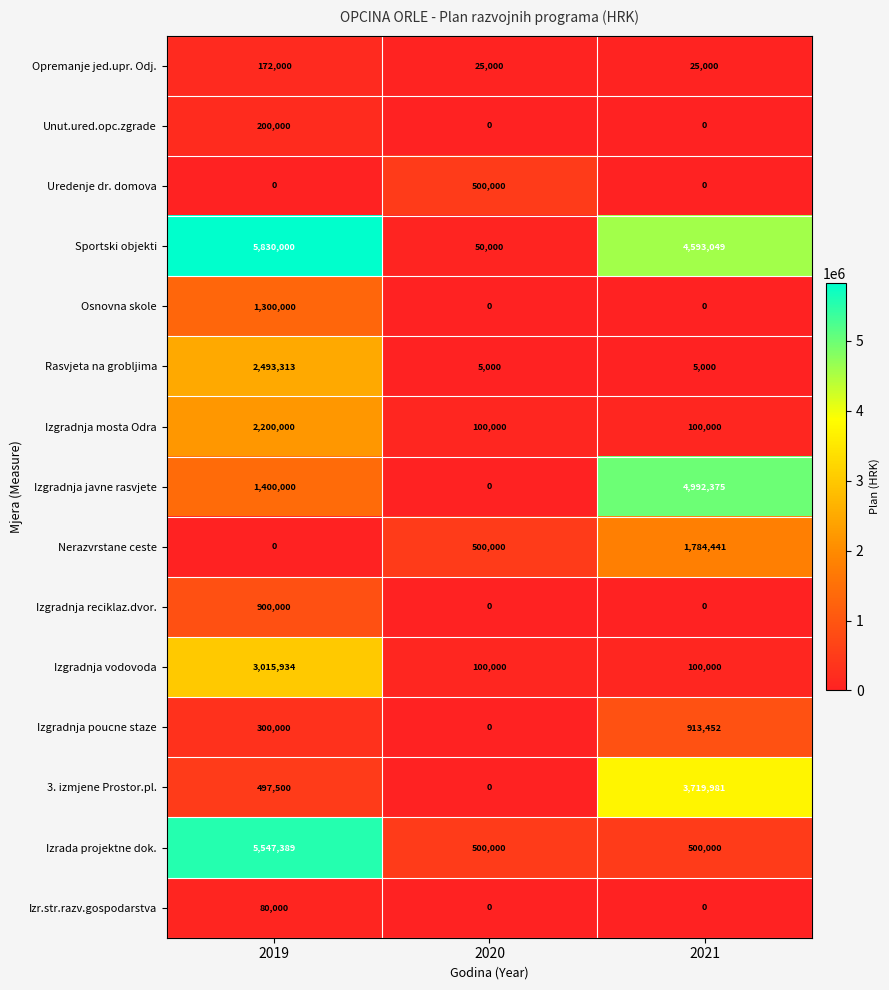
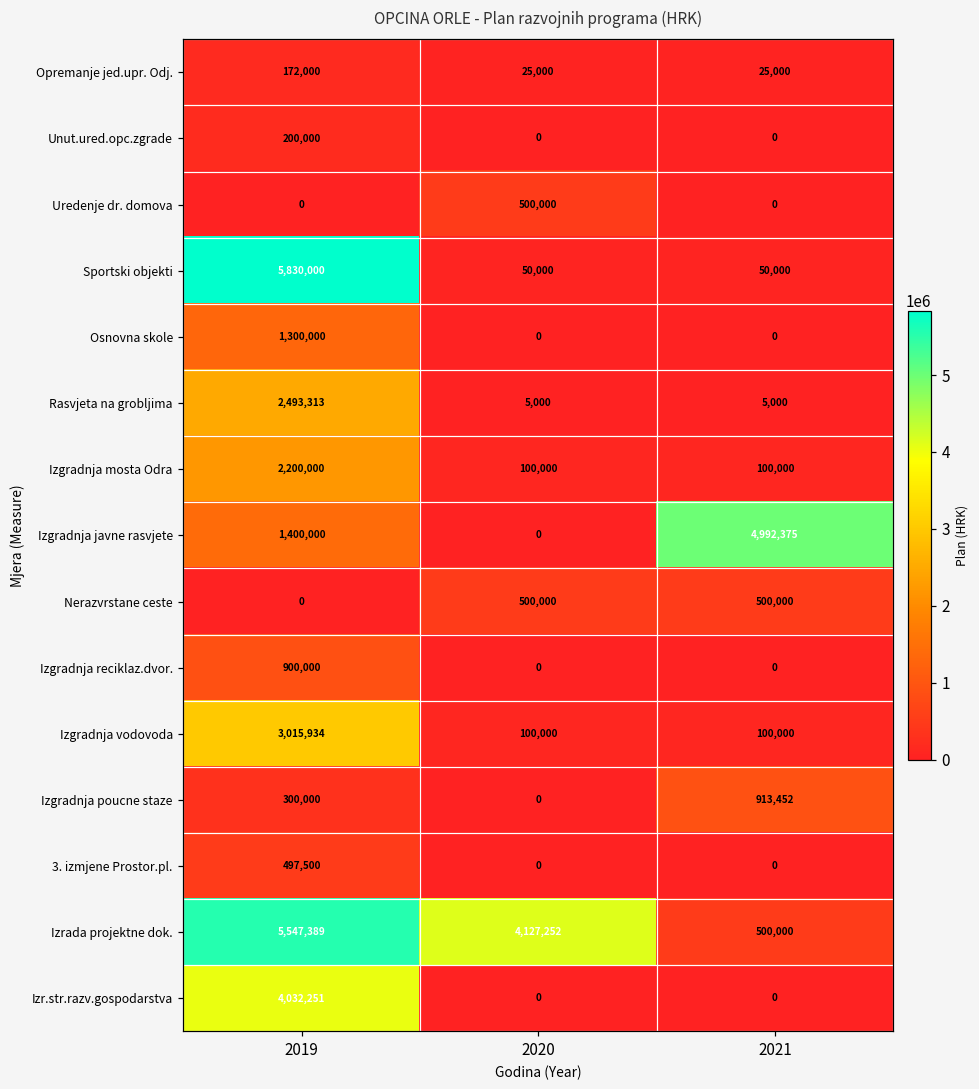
  {
    "Opremanje jed.upr. Odj.": {
      "2019": "172,000",
      "2020": "25,000",
      "2021": "25,000"
    },
    "Unut.ured.opc.zgrade": {
      "2019": "200,000",
      "2020": "0",
      "2021": "0"
    },
    "Uredenje dr. domova": {
      "2019": "0",
      "2020": "500,000",
      "2021": "0"
    },
    "Sportski objekti": {
      "2019": "5,830,000",
      "2020": "50,000",
-     "2021": "4,593,049"
+     "2021": "50,000"
    },
    "Osnovna skole": {
      "2019": "1,300,000",
      "2020": "0",
      "2021": "0"
    },
    "Rasvjeta na grobljima": {
      "2019": "2,493,313",
      "2020": "5,000",
      "2021": "5,000"
    },
    "Izgradnja mosta Odra": {
      "2019": "2,200,000",
      "2020": "100,000",
      "2021": "100,000"
    },
    "Izgradnja javne rasvjete": {
      "2019": "1,400,000",
      "2020": "0",
      "2021": "4,992,375"
    },
    "Nerazvrstane ceste": {
      "2019": "0",
      "2020": "500,000",
-     "2021": "1,784,441"
+     "2021": "500,000"
    },
    "Izgradnja reciklaz.dvor.": {
      "2019": "900,000",
      "2020": "0",
      "2021": "0"
    },
    "Izgradnja vodovoda": {
      "2019": "3,015,934",
      "2020": "100,000",
      "2021": "100,000"
    },
    "Izgradnja poucne staze": {
      "2019": "300,000",
      "2020": "0",
      "2021": "913,452"
    },
    "3. izmjene Prostor.pl.": {
      "2019": "497,500",
      "2020": "0",
-     "2021": "3,719,981"
+     "2021": "0"
    },
    "Izrada projektne dok.": {
      "2019": "5,547,389",
-     "2020": "500,000",
+     "2020": "4,127,252",
      "2021": "500,000"
    },
    "Izr.str.razv.gospodarstva": {
-     "2019": "80,000",
+     "2019": "4,032,251",
      "2020": "0",
      "2021": "0"
    }
  }
